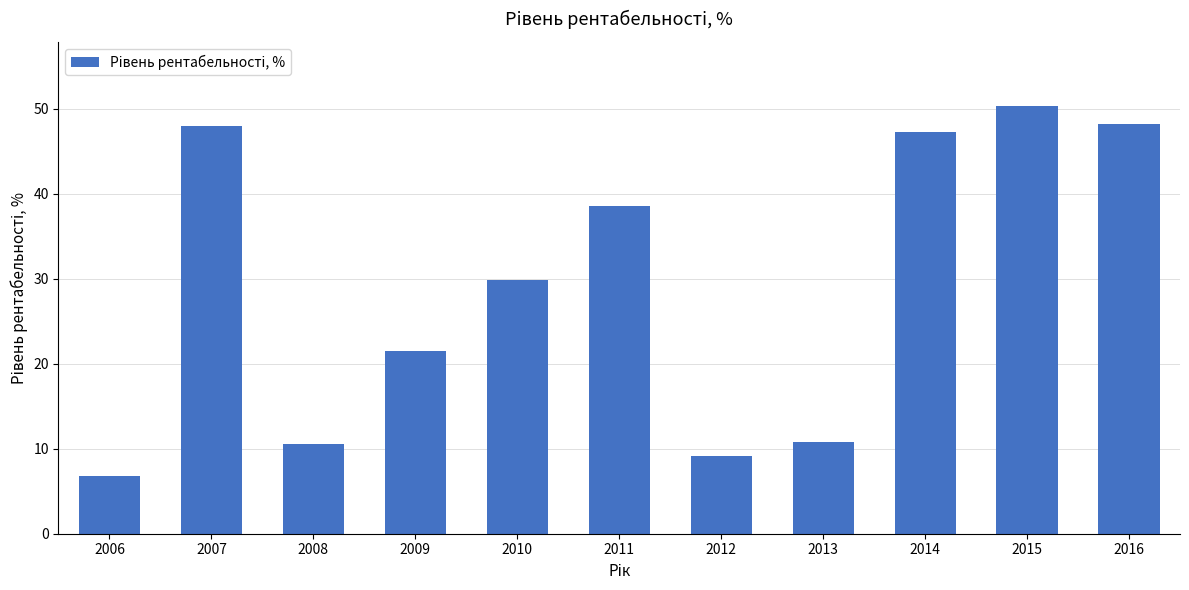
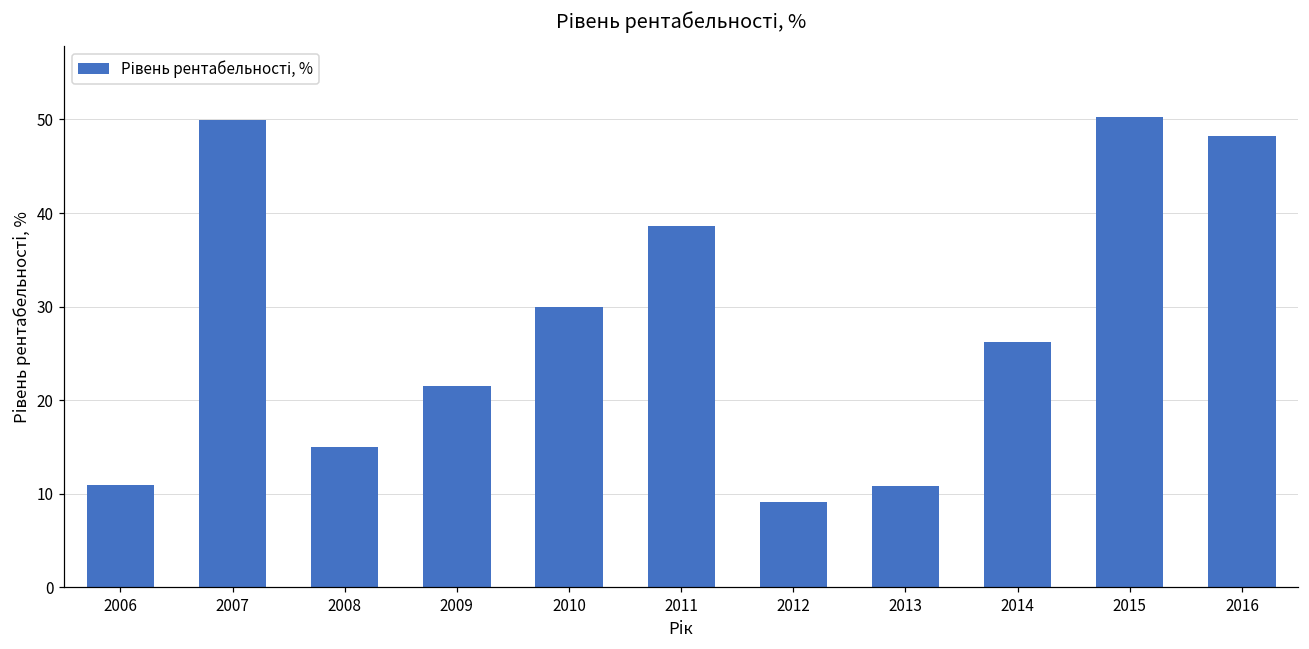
  {
-   "2006": 7,
-   "2007": 48,
-   "2008": 11,
+   "2006": 11,
+   "2007": 50,
+   "2008": 15,
    "2009": 22,
    "2010": 30,
    "2011": 39,
    "2012": 9,
    "2013": 11,
-   "2014": 47,
+   "2014": 26,
    "2015": 50,
    "2016": 48
  }
